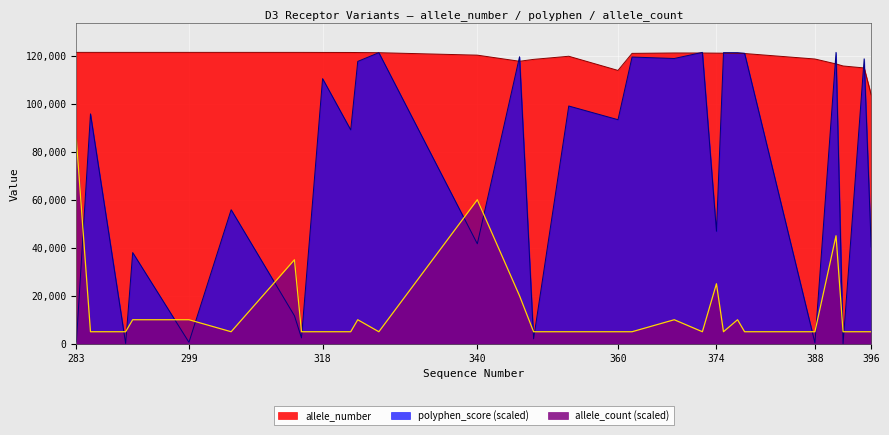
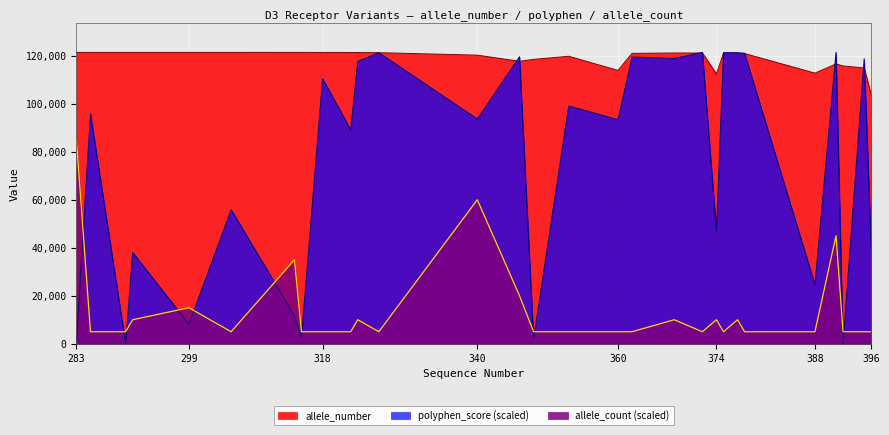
  {
    "allele_number": {
      "283": "121,000",
      "299": "121,000",
      "318": "121,000",
      "340": "120,000",
      "360": "114,000",
-     "374": "121,000",
-     "388": "119,000",
+     "374": "112,000",
+     "388": "113,000",
      "396": "104,000"
    },
    "polyphen_score (scaled)": {
      "283": "1,000",
-     "299": "1,000",
+     "299": "8,000",
      "318": "110,000",
-     "340": "42,000",
+     "340": "94,000",
      "360": "93,000",
      "374": "47,000",
-     "388": "0",
+     "388": "25,000",
      "396": "40,000"
    },
    "allele_count (scaled)": {
      "283": "85,000",
-     "299": "10,000",
+     "299": "15,000",
      "318": "5,000",
      "340": "60,000",
      "360": "5,000",
-     "374": "25,000",
+     "374": "10,000",
      "388": "5,000",
      "396": "5,000"
    }
  }
